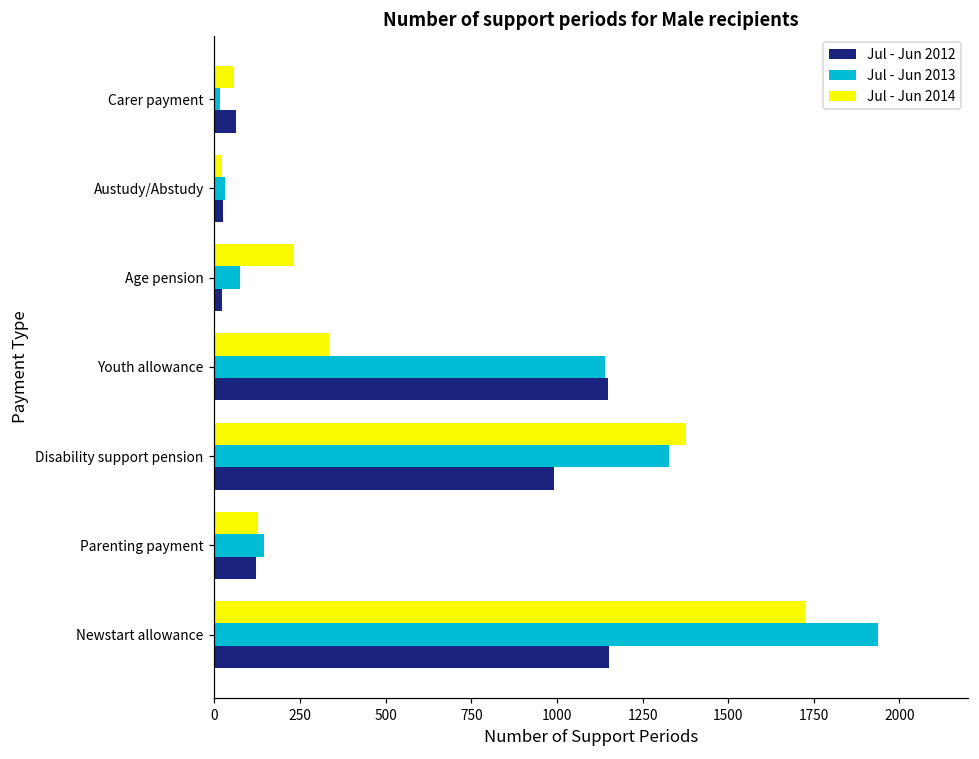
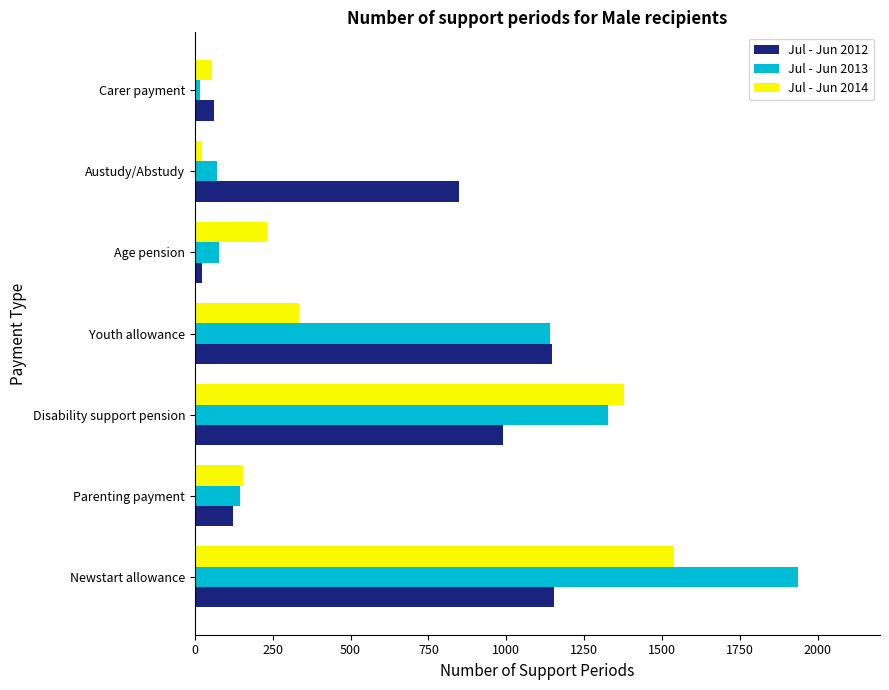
  {
    "Jul - Jun 2012": {
      "Carer payment": 60,
-     "Austudy/Abstudy": 30,
+     "Austudy/Abstudy": 850,
      "Age pension": 20,
      "Youth allowance": 1150,
      "Disability support pension": 990,
      "Parenting payment": 120,
      "Newstart allowance": 1150
    },
    "Jul - Jun 2013": {
      "Carer payment": 20,
-     "Austudy/Abstudy": 30,
+     "Austudy/Abstudy": 70,
      "Age pension": 80,
      "Youth allowance": 1140,
      "Disability support pension": 1330,
      "Parenting payment": 140,
      "Newstart allowance": 1940
    },
    "Jul - Jun 2014": {
      "Carer payment": 60,
      "Austudy/Abstudy": 20,
      "Age pension": 230,
      "Youth allowance": 340,
      "Disability support pension": 1380,
-     "Parenting payment": 130,
-     "Newstart allowance": 1720
+     "Parenting payment": 150,
+     "Newstart allowance": 1540
    }
  }
